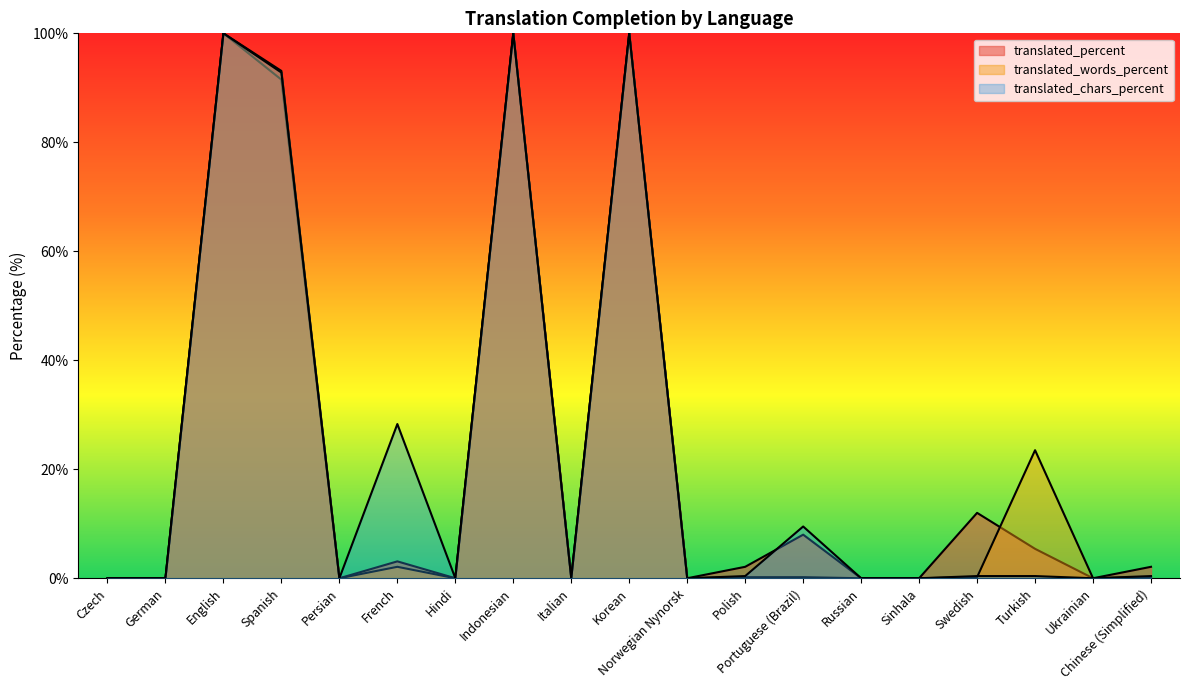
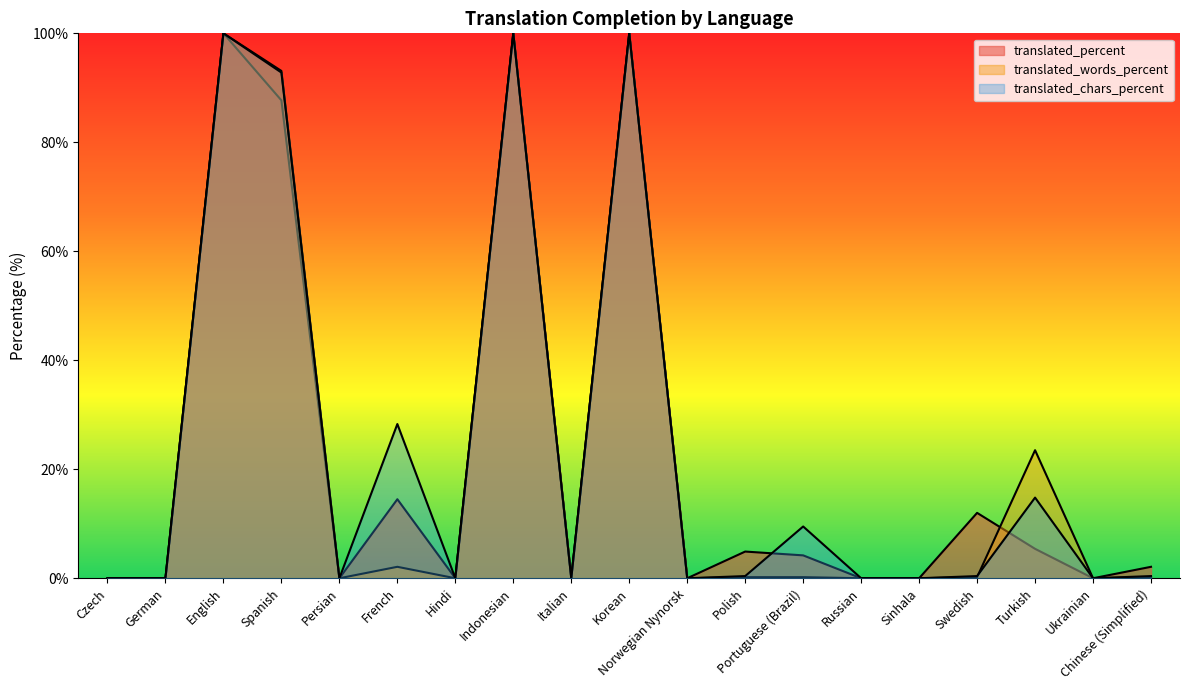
  {
    "translated_percent": {
-     "Spanish": "92%",
-     "French": "3%",
-     "Polish": "2%",
-     "Portuguese (Brazil)": "8%",
+     "Spanish": "88%",
+     "French": "15%",
+     "Polish": "5%",
+     "Portuguese (Brazil)": "4%",
      "Swedish": "12%",
      "Turkish": "5%",
      "Chinese (Simplified)": "2%"
    },
    "translated_words_percent": {
      "French": "2%",
      "Portuguese (Brazil)": "0%",
      "Turkish": "24%"
    },
    "translated_chars_percent": {
      "French": "28%",
      "Portuguese (Brazil)": "10%",
-     "Turkish": "0%"
+     "Turkish": "15%"
    }
  }
